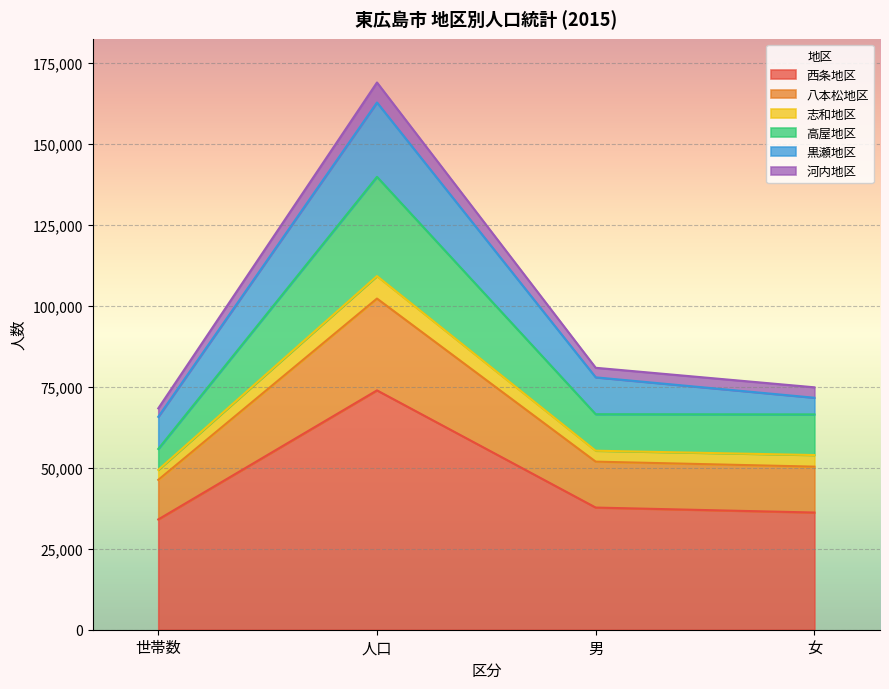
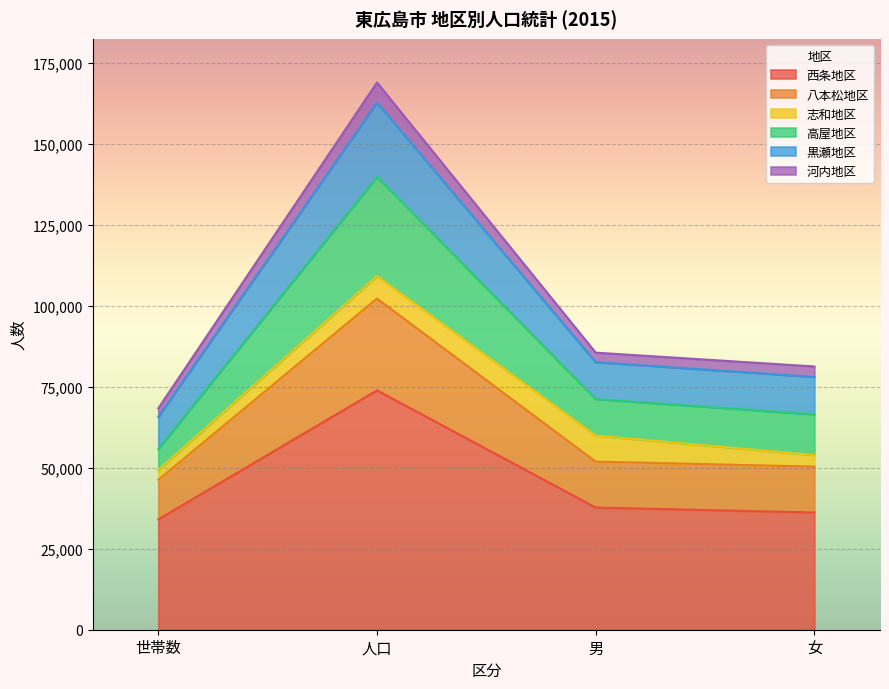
  {
    "志和地区": {
      "世帯数": "3,000",
      "人口": "7,000",
-     "男": "3,000",
+     "男": "8,000",
      "女": "4,000"
    },
    "高屋地区": {
      "世帯数": "6,000",
      "人口": "31,000",
      "男": "11,000",
      "女": "13,000"
    },
    "黒瀬地区": {
      "世帯数": "10,000",
      "人口": "23,000",
      "男": "11,000",
-     "女": "5,000"
+     "女": "12,000"
    },
    "河内地区": {
      "世帯数": "3,000",
      "人口": "6,000",
      "男": "3,000",
      "女": "3,000"
    }
  }
